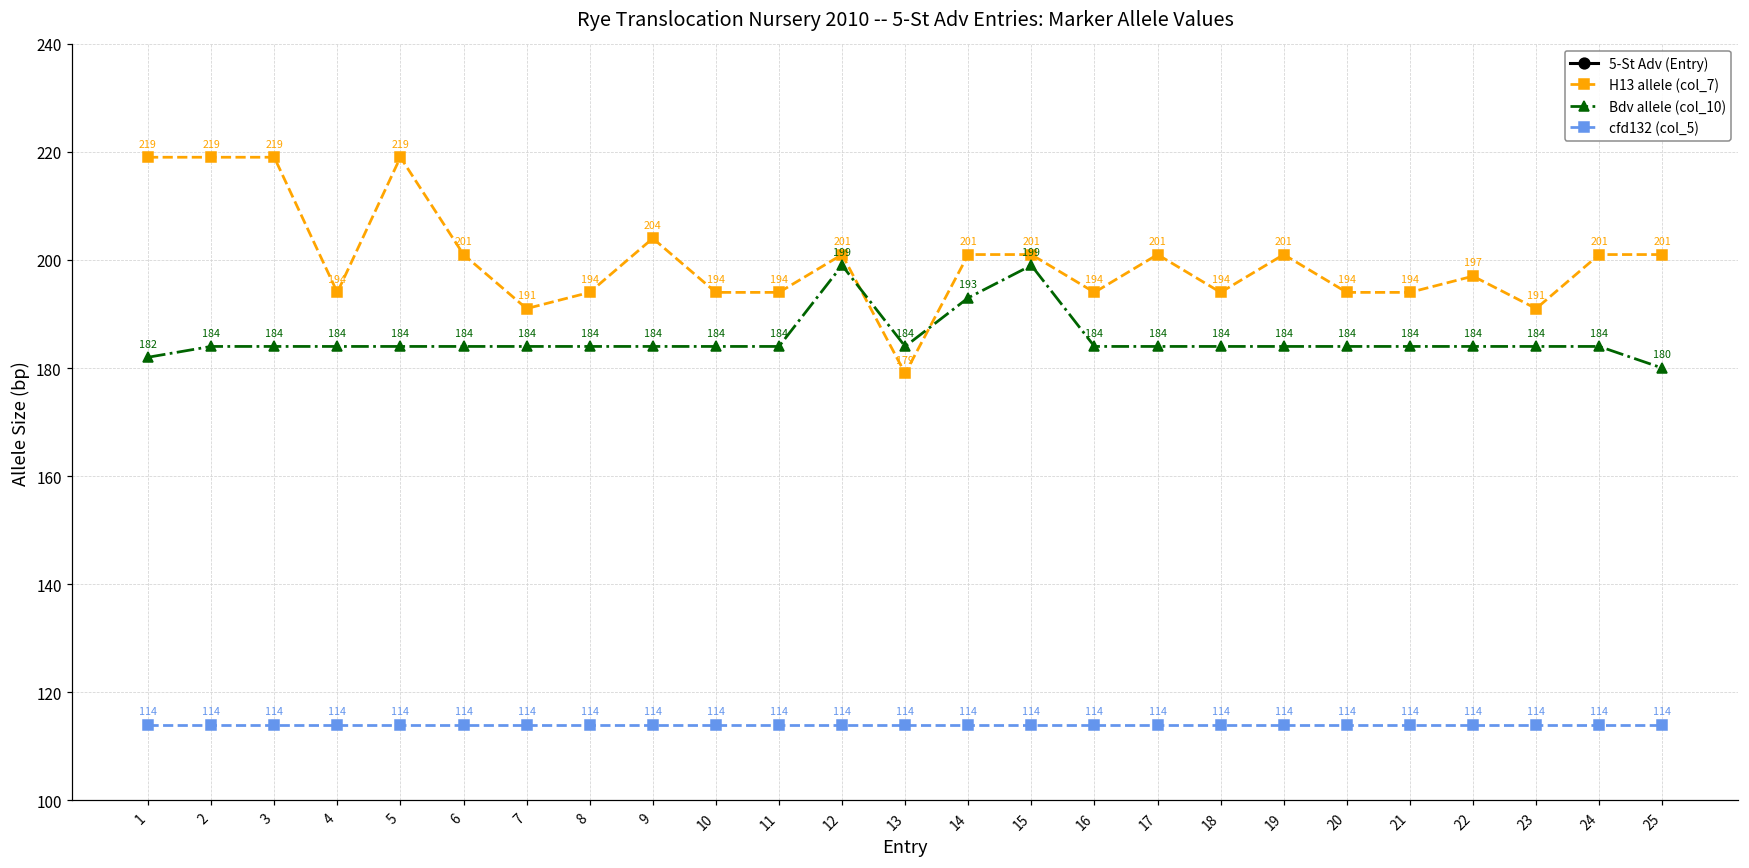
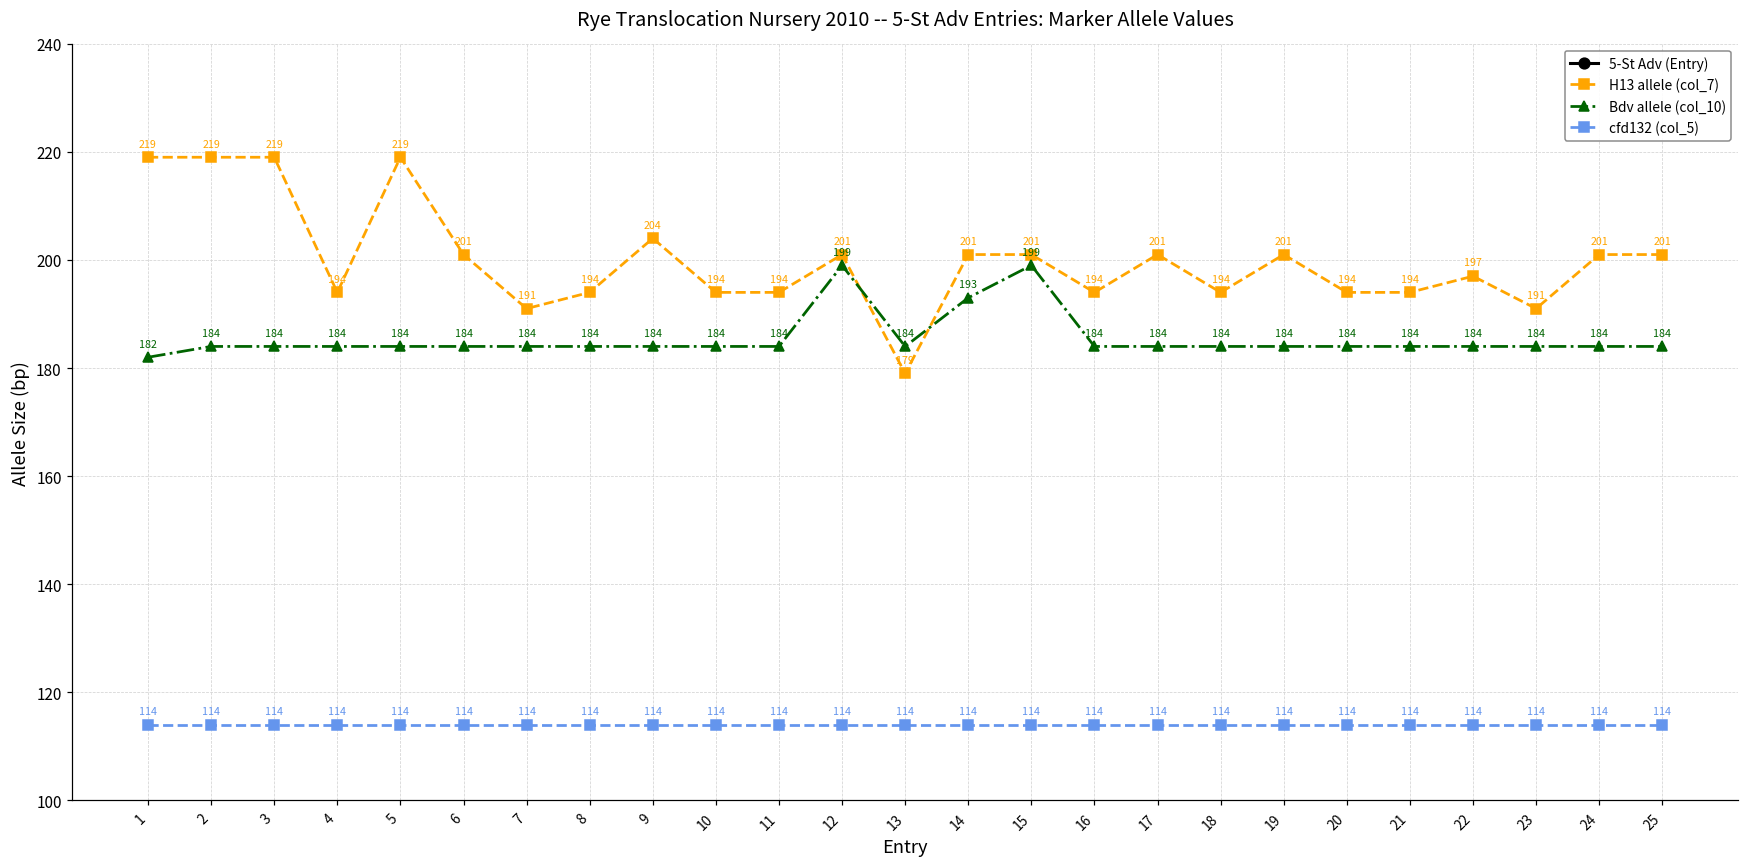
  {
    "H13 allele (col_7)": {
      "1": 219,
      "2": 219,
      "3": 219,
      "4": 194,
      "5": 219,
      "6": 201,
      "7": 191,
      "8": 194,
      "9": 204,
      "10": 194,
      "11": 194,
      "12": 201,
      "13": 179,
      "14": 201,
      "15": 201,
      "16": 194,
      "17": 201,
      "18": 194,
      "19": 201,
      "20": 194,
      "21": 194,
      "22": 197,
      "23": 191,
      "24": 201,
      "25": 201
    },
    "Bdv allele (col_10)": {
      "1": 182,
      "2": 184,
      "3": 184,
      "4": 184,
      "5": 184,
      "6": 184,
      "7": 184,
      "8": 184,
      "9": 184,
      "10": 184,
      "11": 184,
      "13": 184,
      "14": 193,
      "16": 184,
      "17": 184,
      "18": 184,
      "19": 184,
      "20": 184,
      "21": 184,
      "22": 184,
      "23": 184,
      "24": 184,
-     "25": 180
+     "25": 184
    },
    "cfd132 (col_5)": {
      "1": 114,
      "2": 114,
      "3": 114,
      "4": 114,
      "5": 114,
      "6": 114,
      "7": 114,
      "8": 114,
      "9": 114,
      "10": 114,
      "11": 114,
      "12": 114,
      "13": 114,
      "14": 114,
      "15": 114,
      "16": 114,
      "17": 114,
      "18": 114,
      "19": 114,
      "20": 114,
      "21": 114,
      "22": 114,
      "23": 114,
      "24": 114,
      "25": 114
    }
  }
